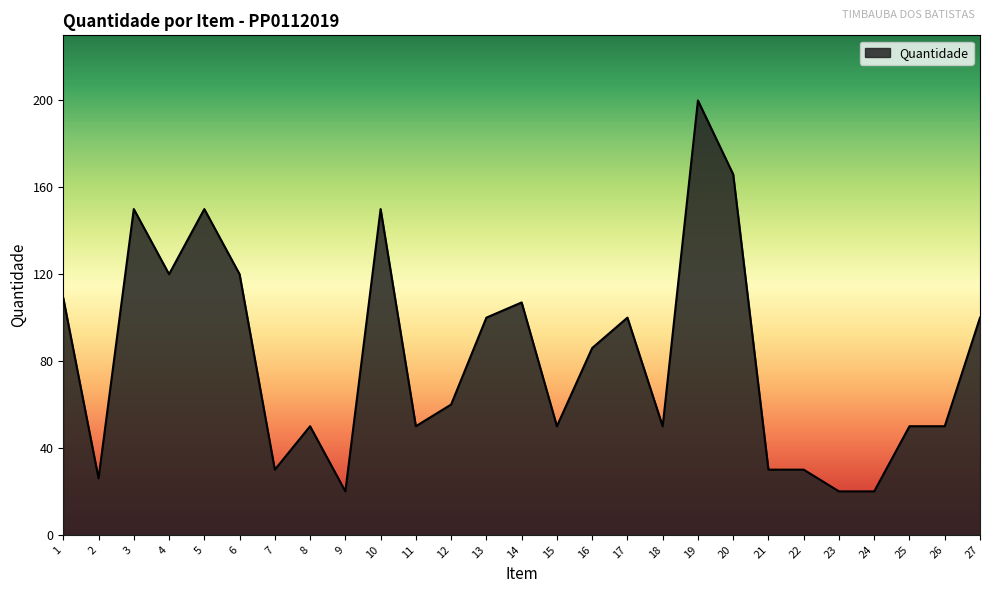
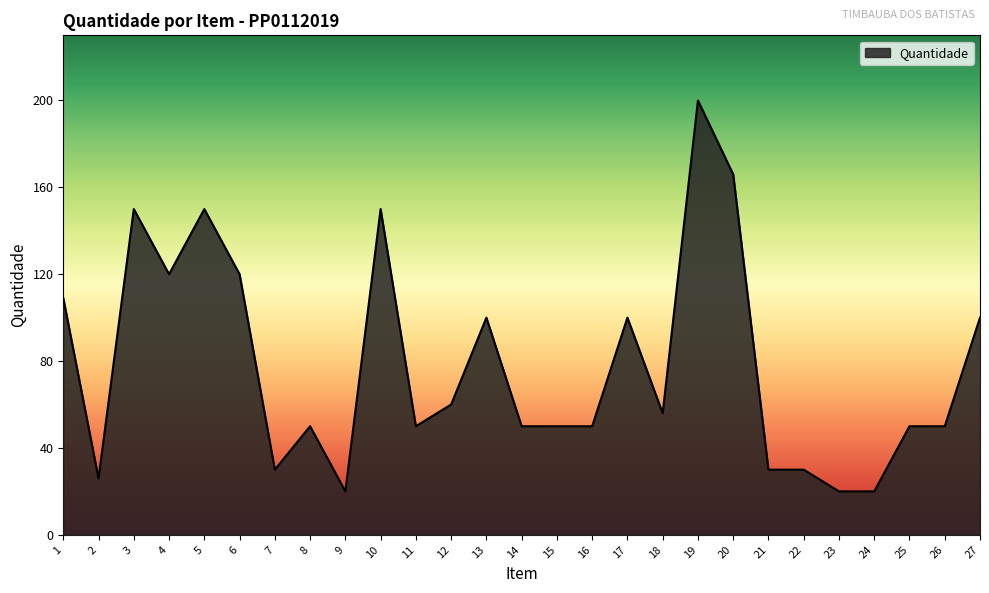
  {
    "1": 109,
    "2": 26,
    "3": 150,
    "4": 120,
    "5": 150,
    "6": 120,
    "7": 30,
    "8": 50,
    "9": 20,
    "10": 150,
    "11": 50,
    "12": 60,
    "13": 100,
-   "14": 107,
+   "14": 50,
    "15": 50,
-   "16": 86,
+   "16": 50,
    "17": 100,
-   "18": 50,
+   "18": 56,
    "19": 200,
    "20": 166,
    "21": 30,
    "22": 30,
    "23": 20,
    "24": 20,
    "25": 50,
    "26": 50,
    "27": 100
  }
